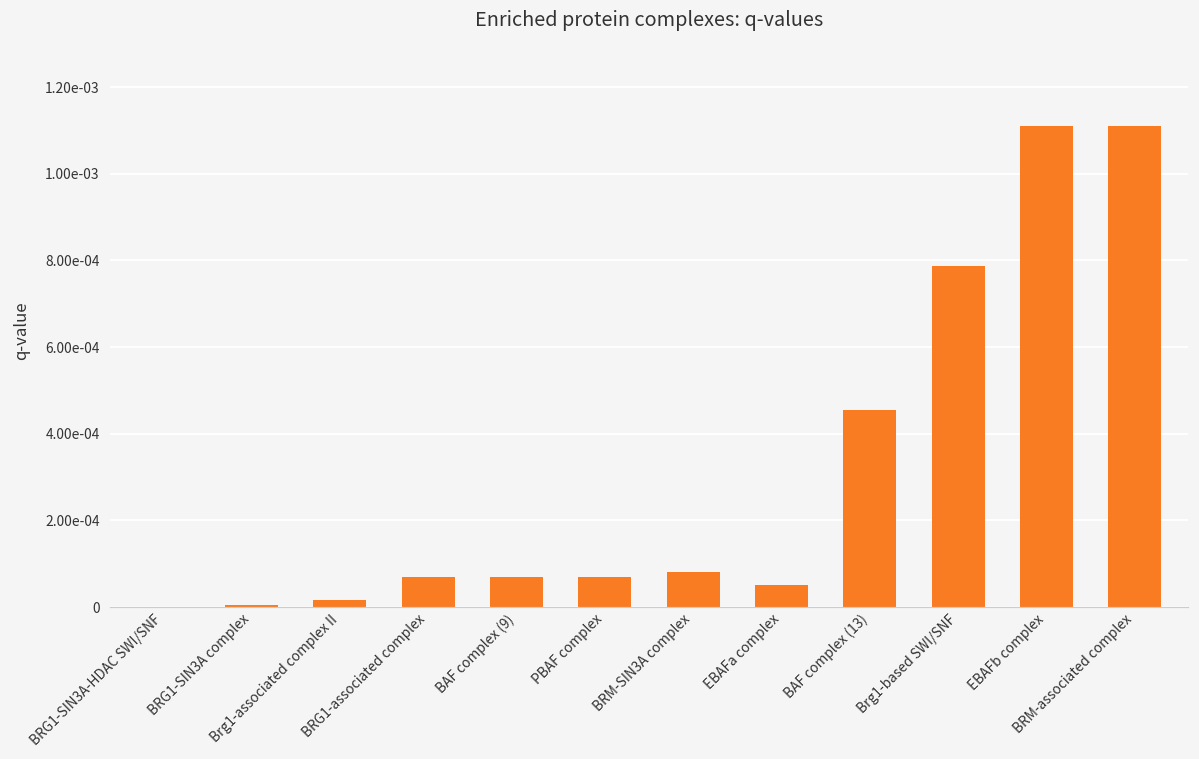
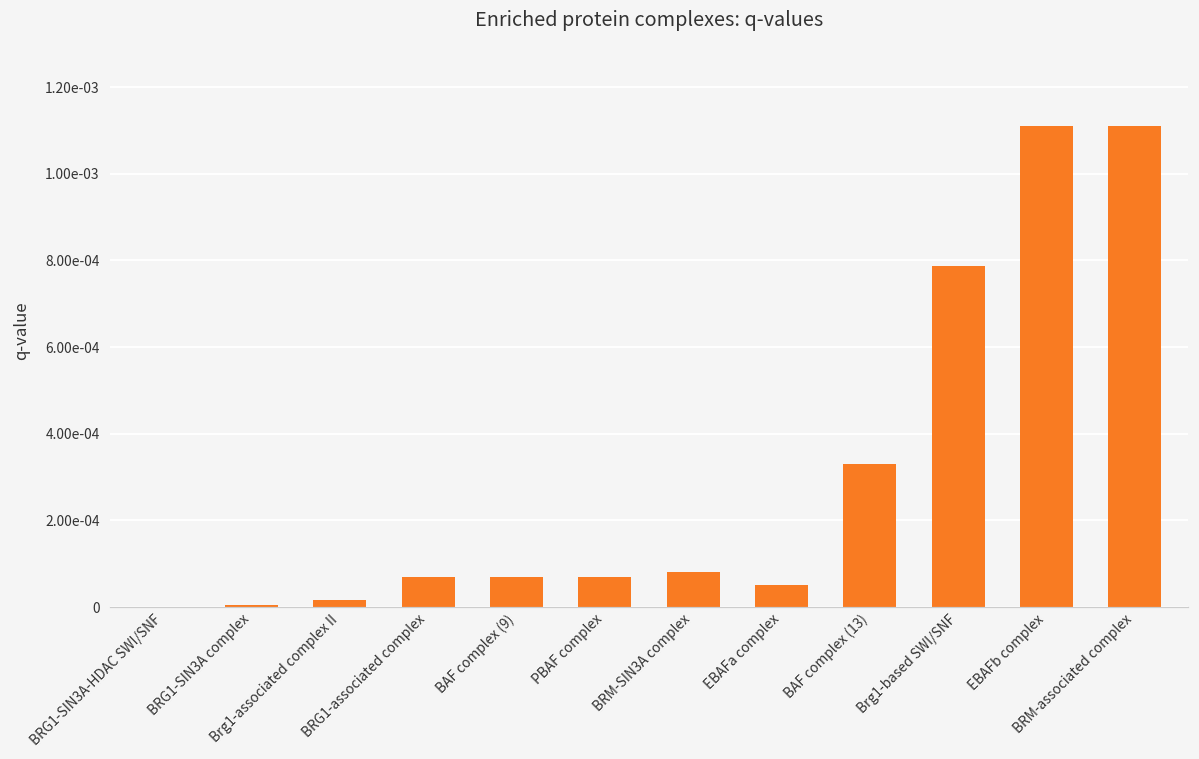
  {
    "Brg1-associated complex II": 0.00002,
    "BRG1-associated complex": 0.00007,
    "BAF complex (9)": 0.00007,
    "PBAF complex": 0.00007,
    "BRM-SIN3A complex": 0.00008,
    "EBAFa complex": 0.00005,
-   "BAF complex (13)": 0.00045,
+   "BAF complex (13)": 0.00033,
    "Brg1-based SWI/SNF": 0.00079,
    "EBAFb complex": 0.00111,
    "BRM-associated complex": 0.00111
  }
